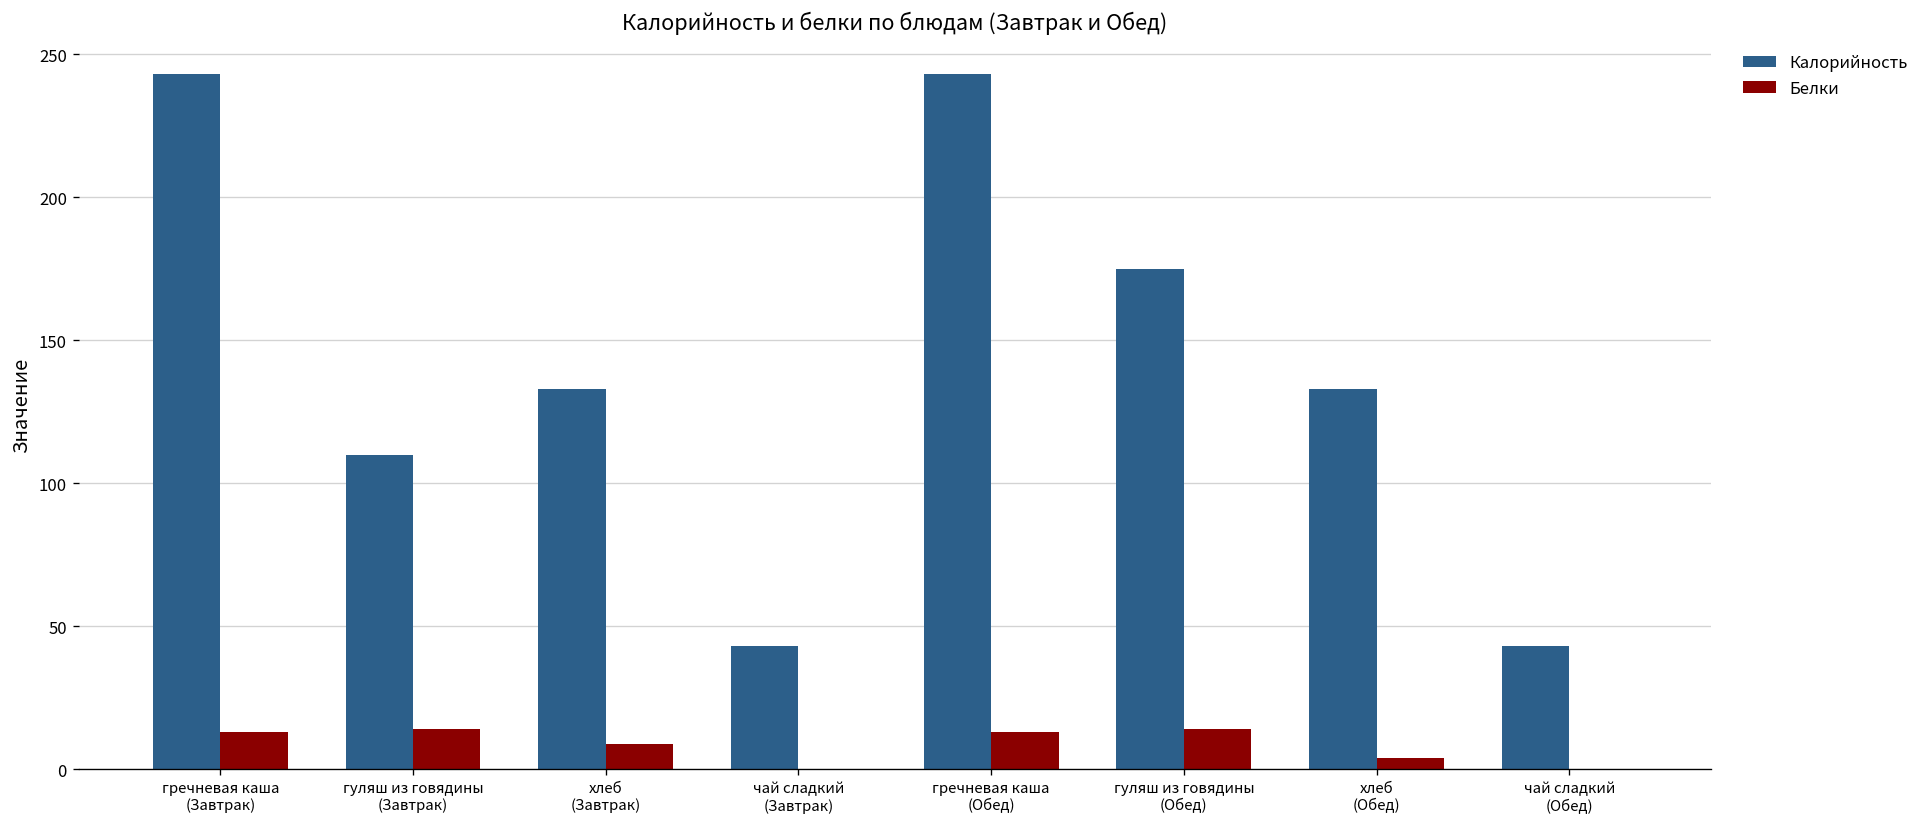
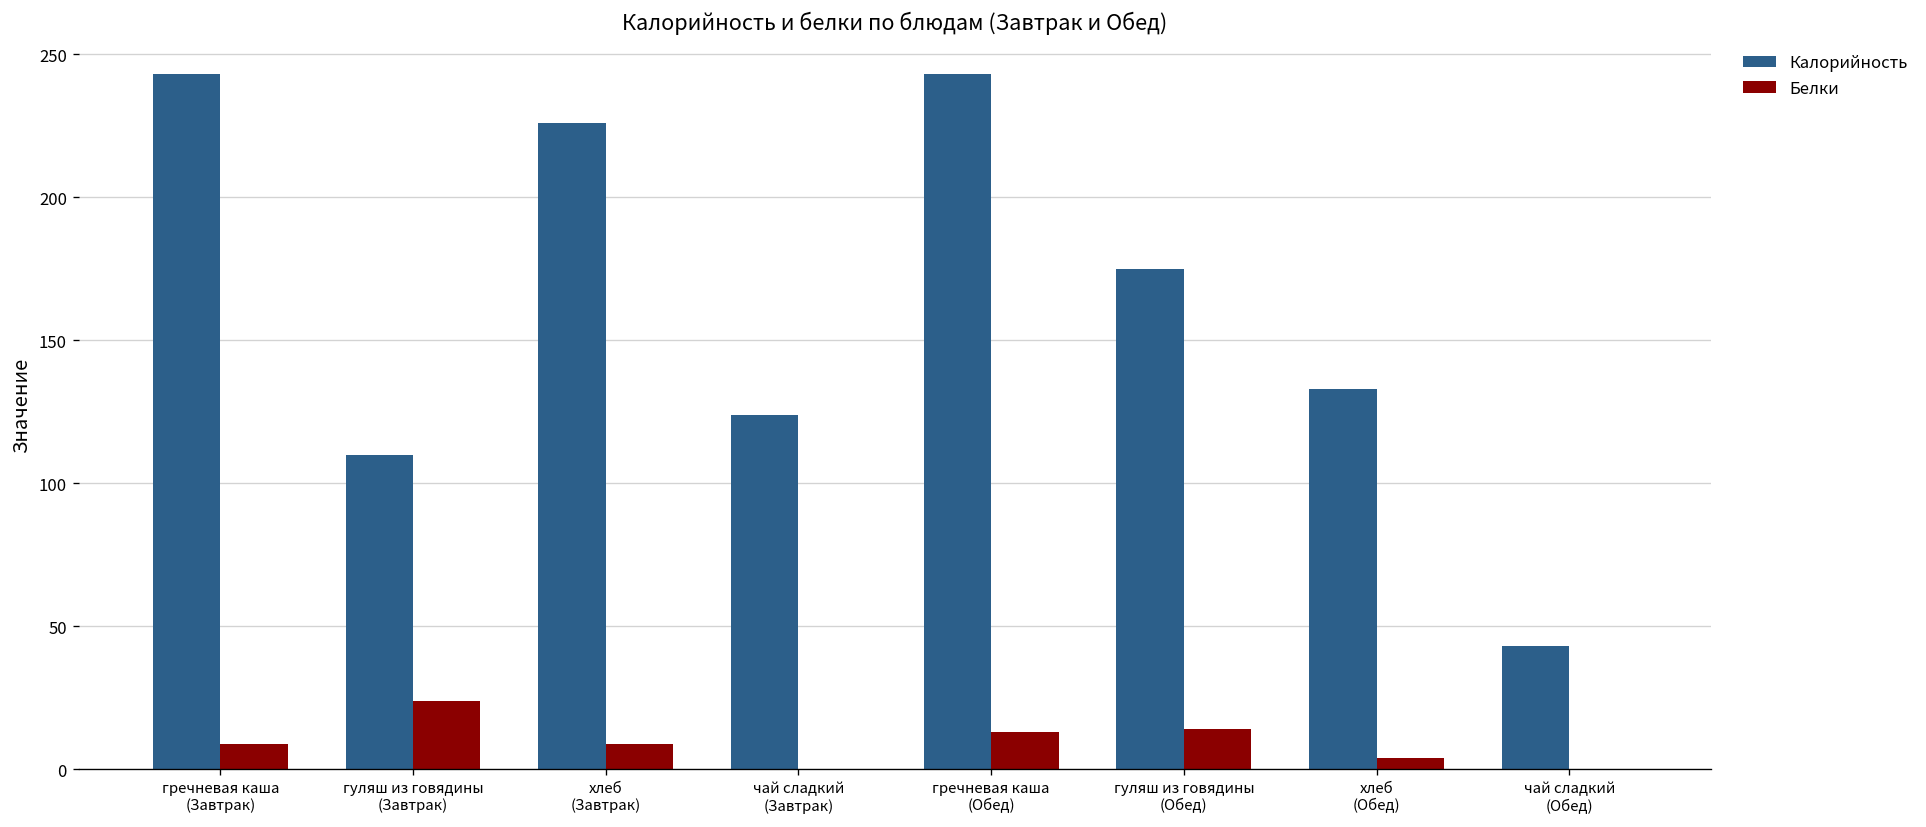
  {
    "Калорийность": {
      "гречневая каша (Завтрак)": 243,
      "гуляш из говядины (Завтрак)": 110,
-     "хлеб (Завтрак)": 133,
-     "чай сладкий (Завтрак)": 43,
+     "хлеб (Завтрак)": 226,
+     "чай сладкий (Завтрак)": 124,
      "гречневая каша (Обед)": 243,
      "гуляш из говядины (Обед)": 175,
      "хлеб (Обед)": 133,
      "чай сладкий (Обед)": 43
    },
    "Белки": {
-     "гречневая каша (Завтрак)": 13,
-     "гуляш из говядины (Завтрак)": 14,
+     "гречневая каша (Завтрак)": 9,
+     "гуляш из говядины (Завтрак)": 24,
      "хлеб (Завтрак)": 9,
      "чай сладкий (Завтрак)": 0,
      "гречневая каша (Обед)": 13,
      "гуляш из говядины (Обед)": 14,
      "хлеб (Обед)": 4,
      "чай сладкий (Обед)": 0
    }
  }
